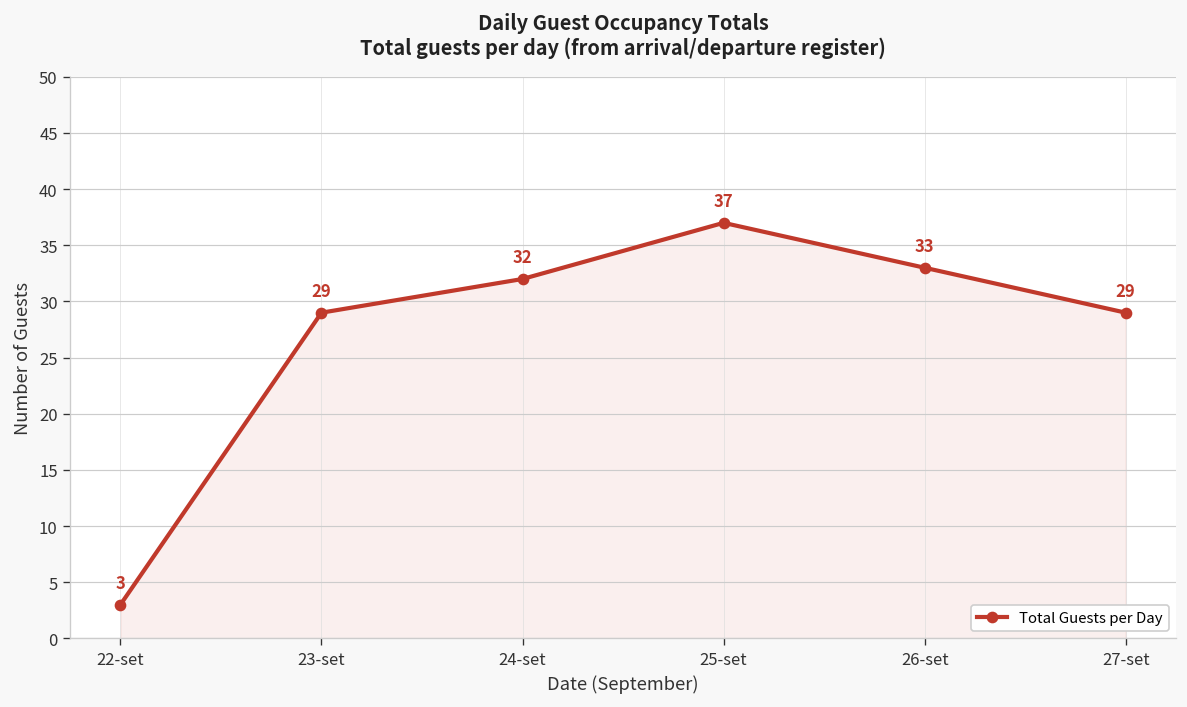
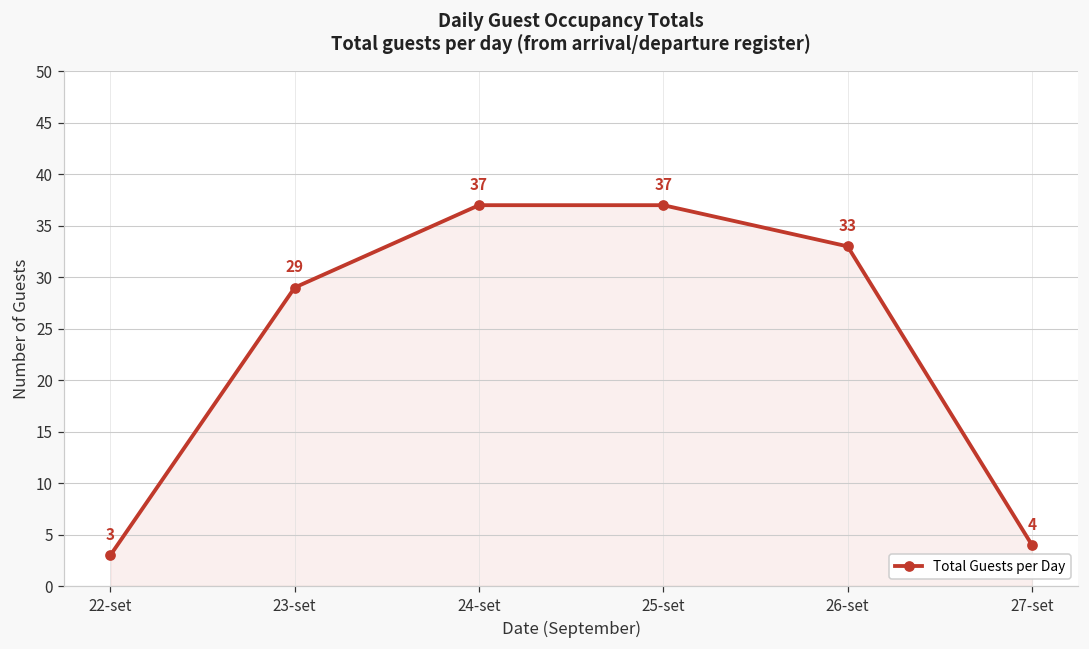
  {
    "22-set": 3,
    "23-set": 29,
-   "24-set": 32,
+   "24-set": 37,
    "25-set": 37,
    "26-set": 33,
-   "27-set": 29
+   "27-set": 4
  }
